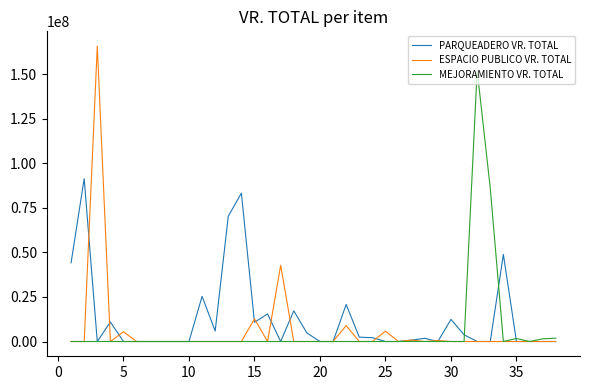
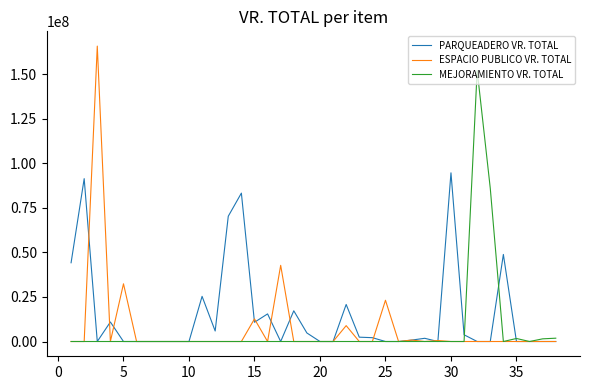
  {
    "PARQUEADERO VR. TOTAL": {
      "15": 11000000,
-     "30": 12000000
+     "30": 95000000
    },
    "ESPACIO PUBLICO VR. TOTAL": {
-     "5": 5000000,
+     "5": 32000000,
      "15": 13000000,
-     "25": 6000000
+     "25": 23000000
    },
    "MEJORAMIENTO VR. TOTAL": {
      "15": 0,
      "35": 2000000
    }
  }
